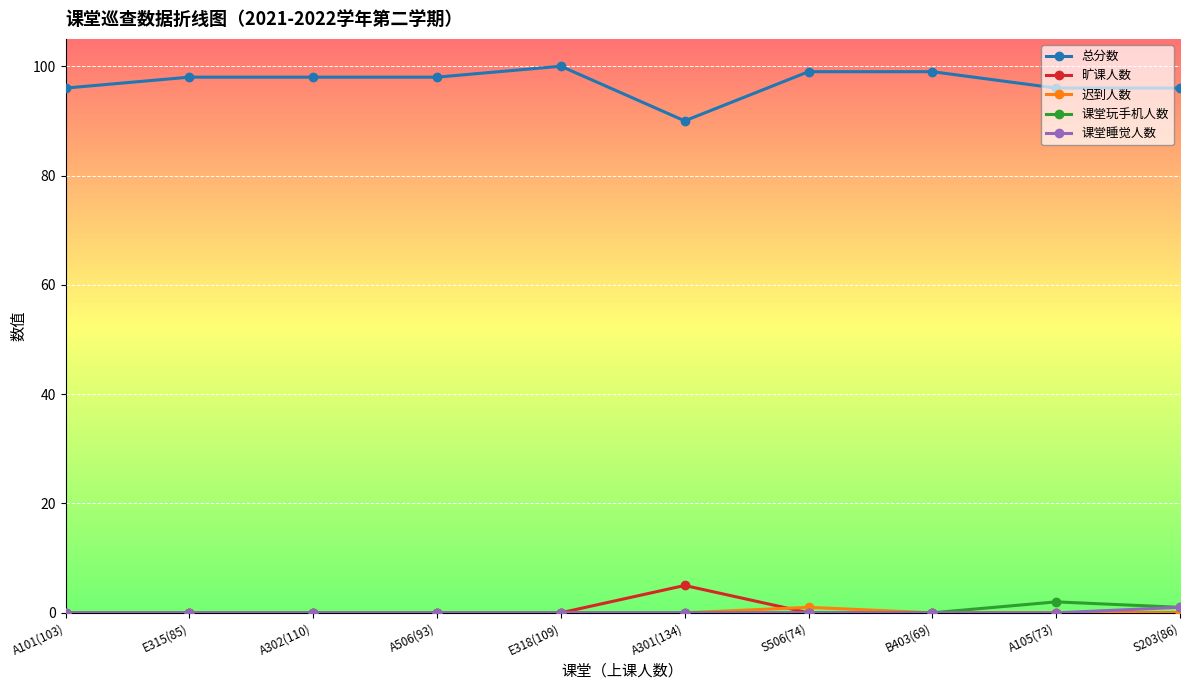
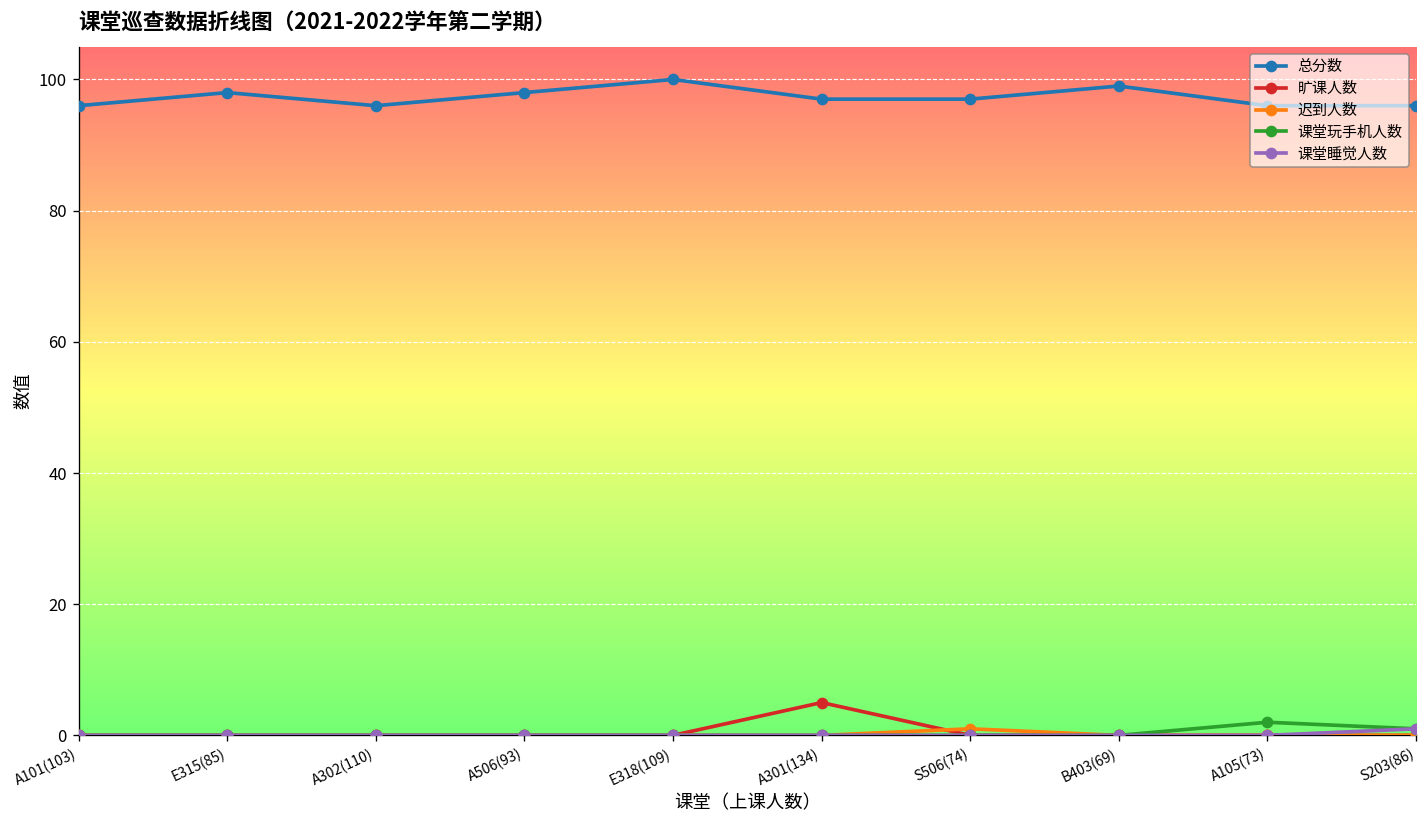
  {
    "总分数": {
      "A101(103)": 96,
      "E315(85)": 98,
-     "A302(110)": 98,
+     "A302(110)": 96,
      "A506(93)": 98,
      "E318(109)": 100,
-     "A301(134)": 90,
-     "S506(74)": 99,
+     "A301(134)": 97,
+     "S506(74)": 97,
      "B403(69)": 99,
      "S203(86)": 96
    },
    "旷课人数": {
      "A301(134)": 5
    },
    "迟到人数": {
      "S506(74)": 1
    },
    "课堂玩手机人数": {
      "A105(73)": 2
    }
  }
